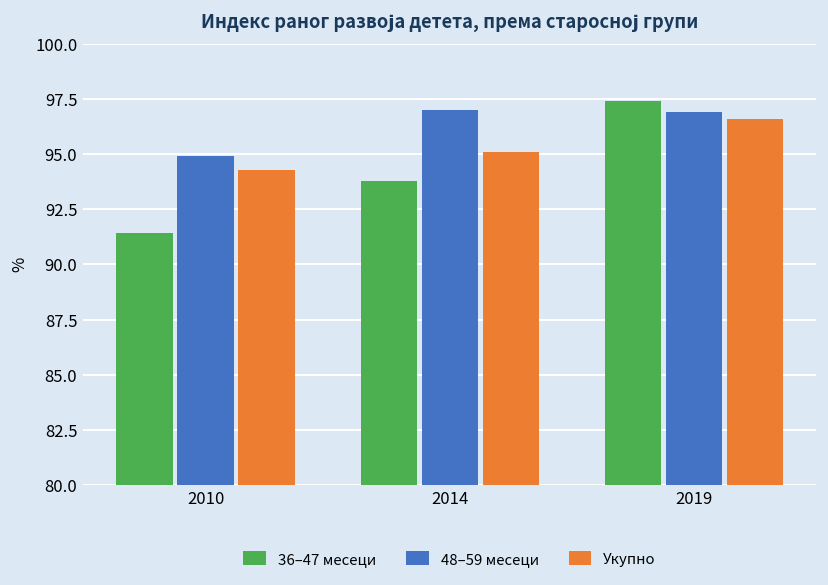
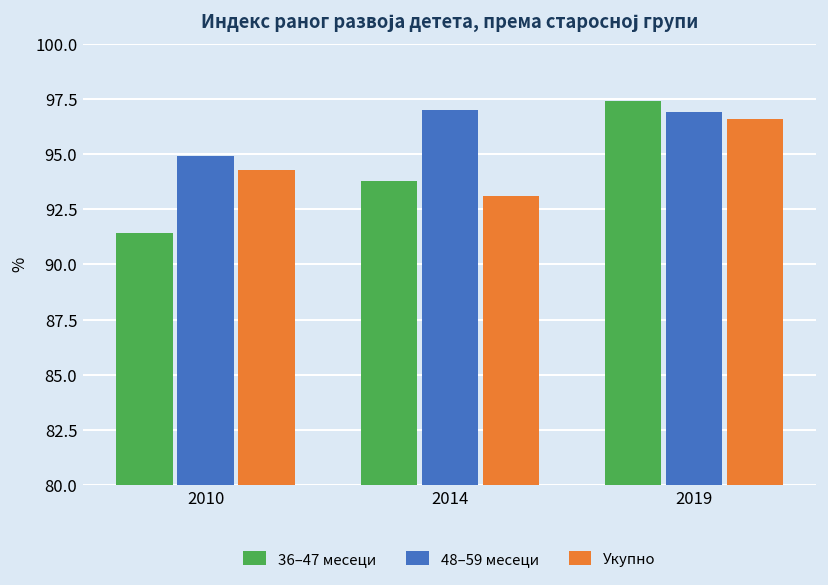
  {
    "36–47 месеци": {
      "2010": 91.4,
      "2014": 93.8,
      "2019": 97.4
    },
    "48–59 месеци": {
      "2010": 94.9,
      "2014": 97.0,
      "2019": 96.9
    },
    "Укупно": {
      "2010": 94.3,
-     "2014": 95.1,
+     "2014": 93.1,
      "2019": 96.6
    }
  }
